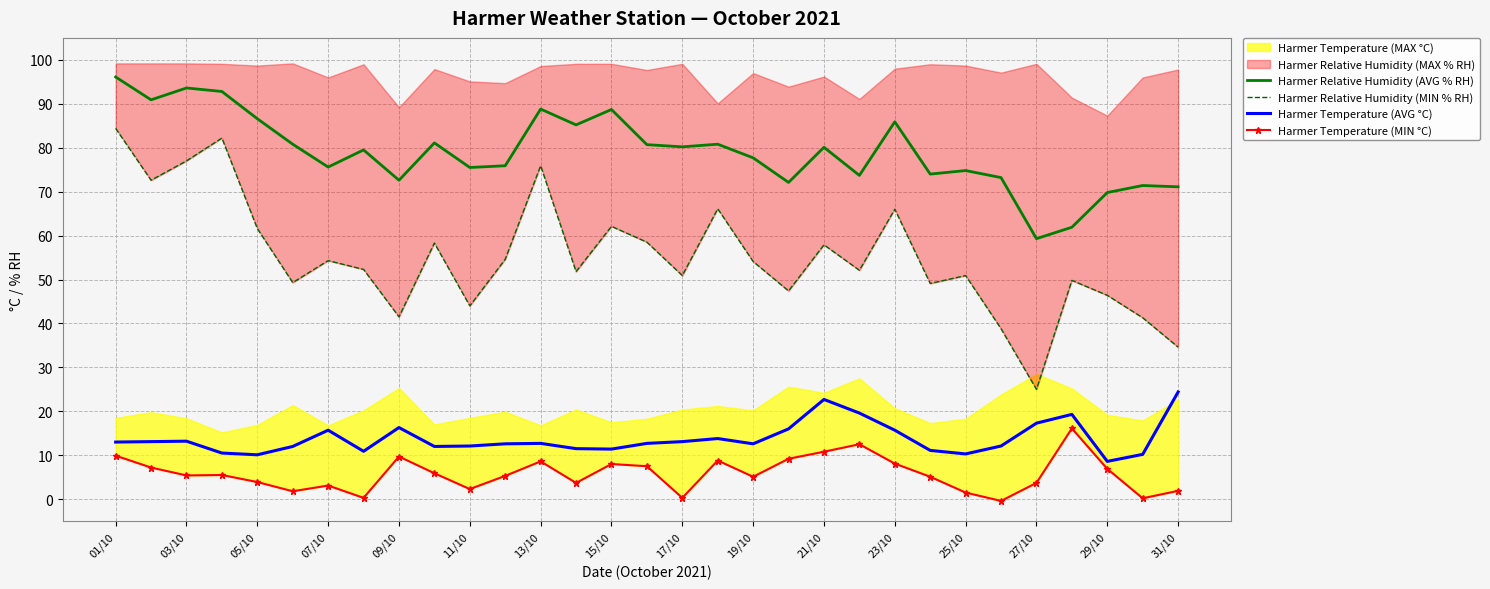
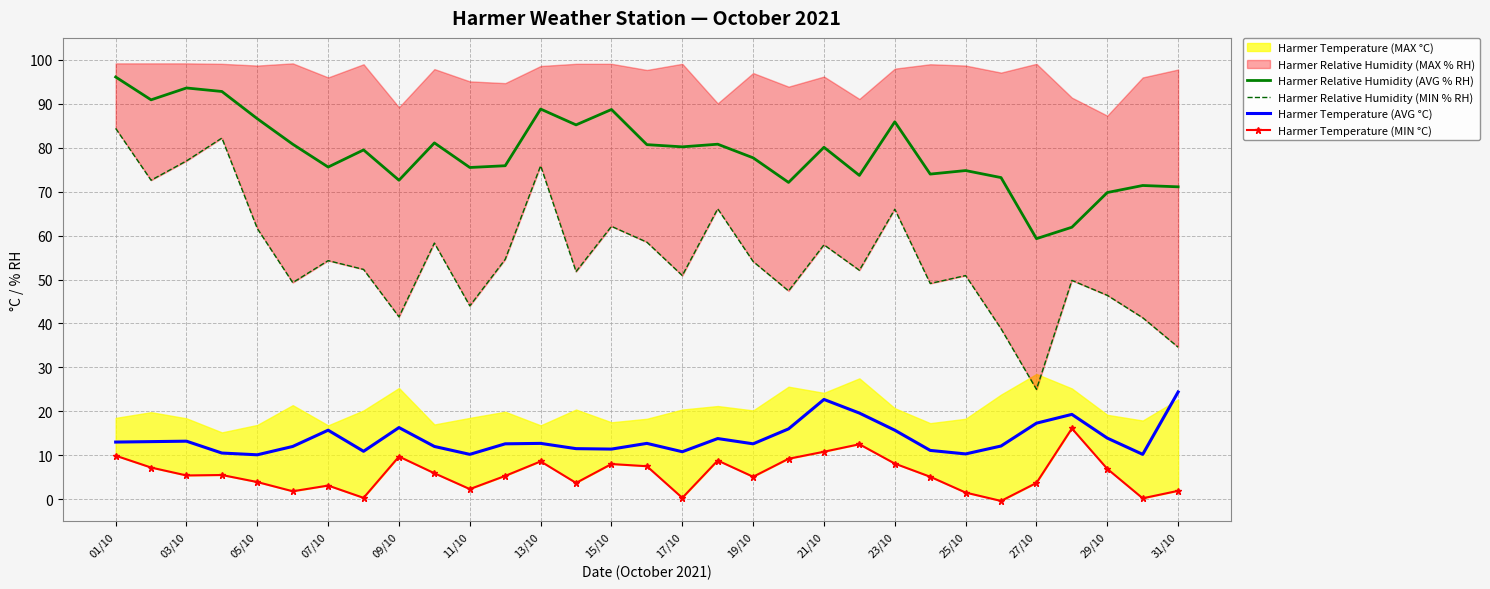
  {
    "Harmer Temperature (AVG °C)": {
      "01/10": 13,
      "03/10": 13,
      "05/10": 10,
      "07/10": 16,
      "09/10": 16,
-     "11/10": 12,
+     "11/10": 10,
      "13/10": 13,
      "15/10": 11,
-     "17/10": 13,
+     "17/10": 11,
      "19/10": 13,
      "21/10": 23,
      "23/10": 16,
      "25/10": 10,
      "27/10": 17,
-     "29/10": 9,
+     "29/10": 14,
      "31/10": 24
    }
  }
